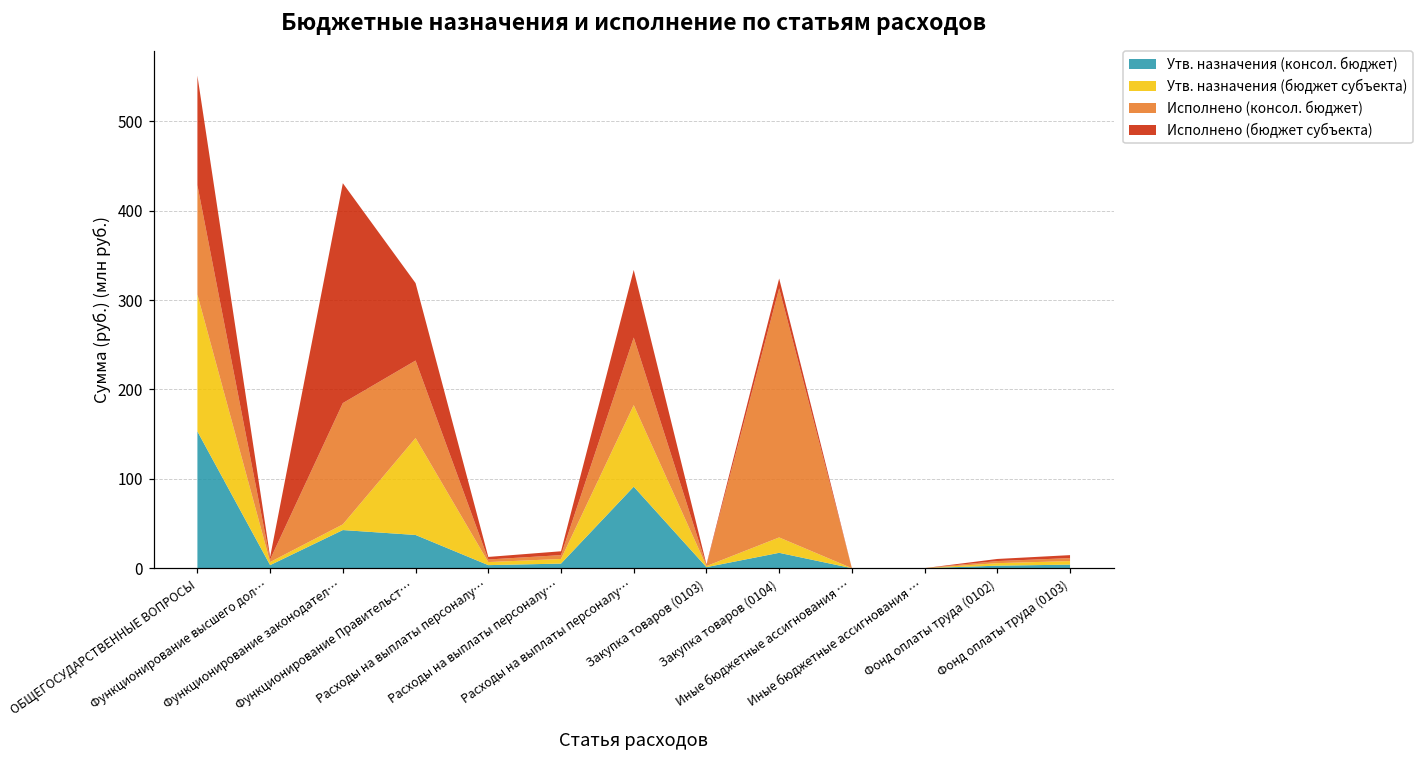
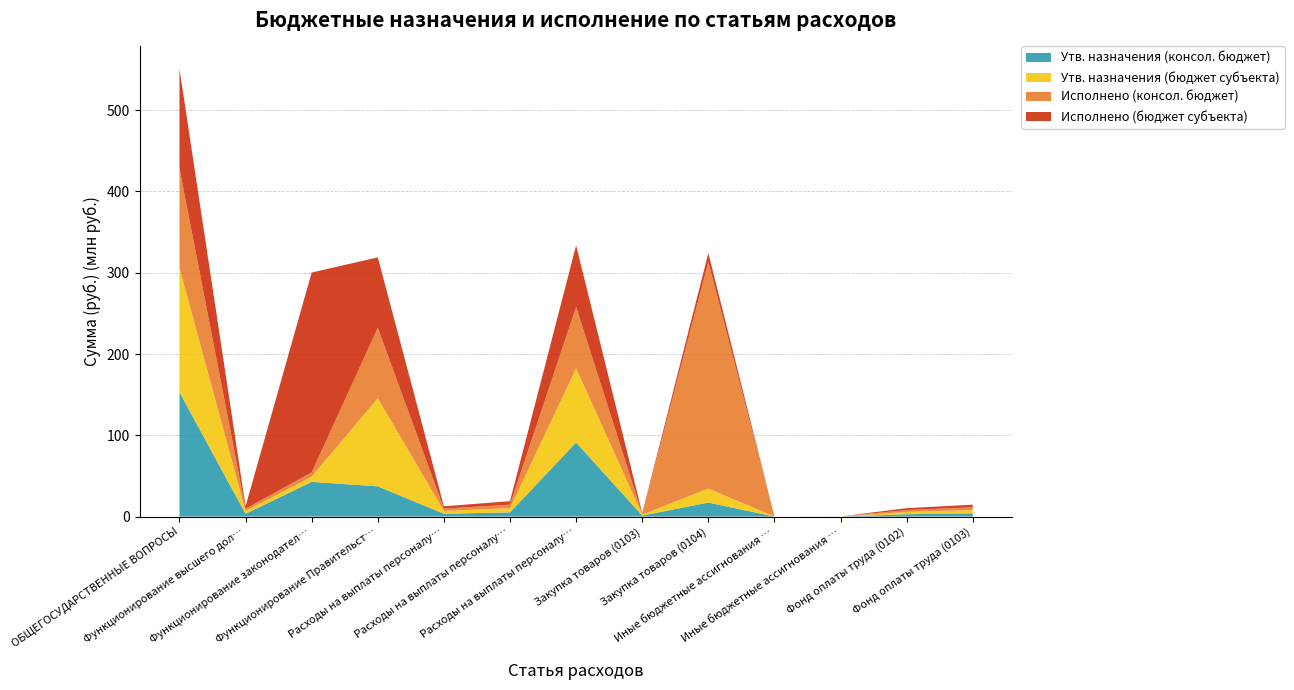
  {
    "Утв. назначения (консол. бюджет)": {
      "ОБЩЕГОСУДАРСТВЕННЫЕ ВОПРОСЫ": 150,
      "Функционирование высшего дол…": 0,
      "Функционирование законодател…": 40,
      "Функционирование Правительст…": 40,
      "Закупка товаров (0104)": 20,
      "Фонд оплаты труда (0103)": 0
    },
    "Утв. назначения (бюджет субъекта)": {
      "ОБЩЕГОСУДАРСТВЕННЫЕ ВОПРОСЫ": 150,
      "Функционирование законодател…": 10,
      "Функционирование Правительст…": 110,
      "Закупка товаров (0104)": 20,
      "Фонд оплаты труда (0103)": 0
    },
    "Исполнено (консол. бюджет)": {
      "ОБЩЕГОСУДАРСТВЕННЫЕ ВОПРОСЫ": 120,
-     "Функционирование законодател…": 140,
+     "Функционирование законодател…": 10,
      "Функционирование Правительст…": 90,
      "Закупка товаров (0104)": 280,
      "Фонд оплаты труда (0103)": 0
    },
    "Исполнено (бюджет субъекта)": {
      "ОБЩЕГОСУДАРСТВЕННЫЕ ВОПРОСЫ": 120,
      "Функционирование законодател…": 250,
      "Функционирование Правительст…": 90,
      "Закупка товаров (0104)": 10,
      "Фонд оплаты труда (0103)": 0
    }
  }
